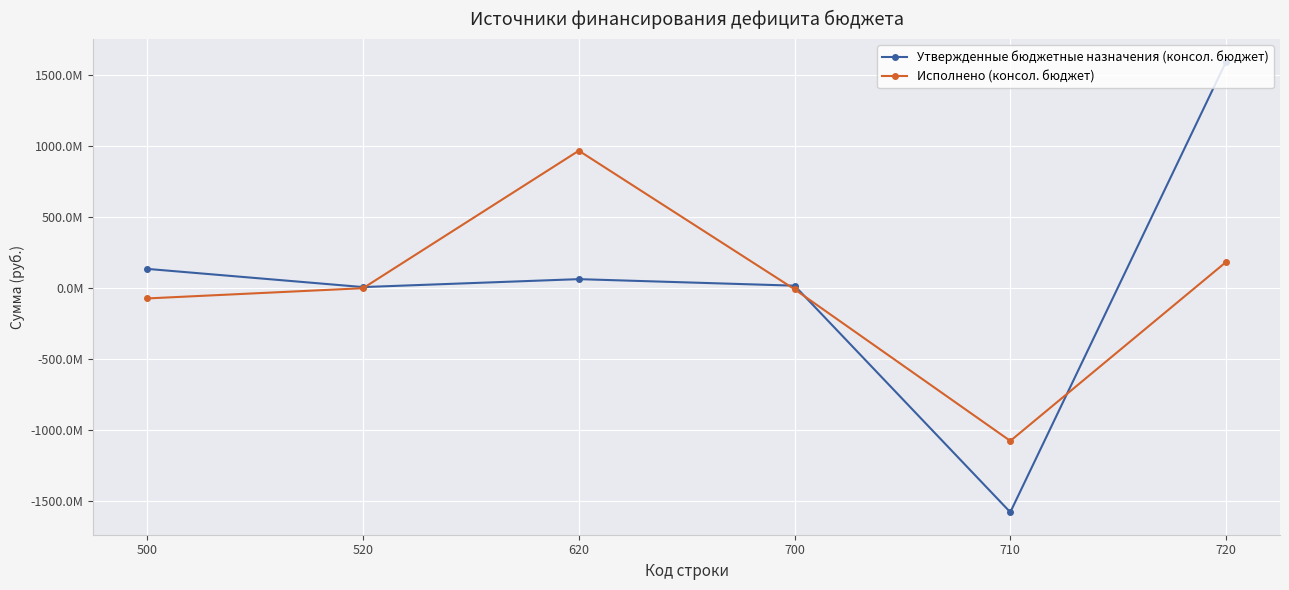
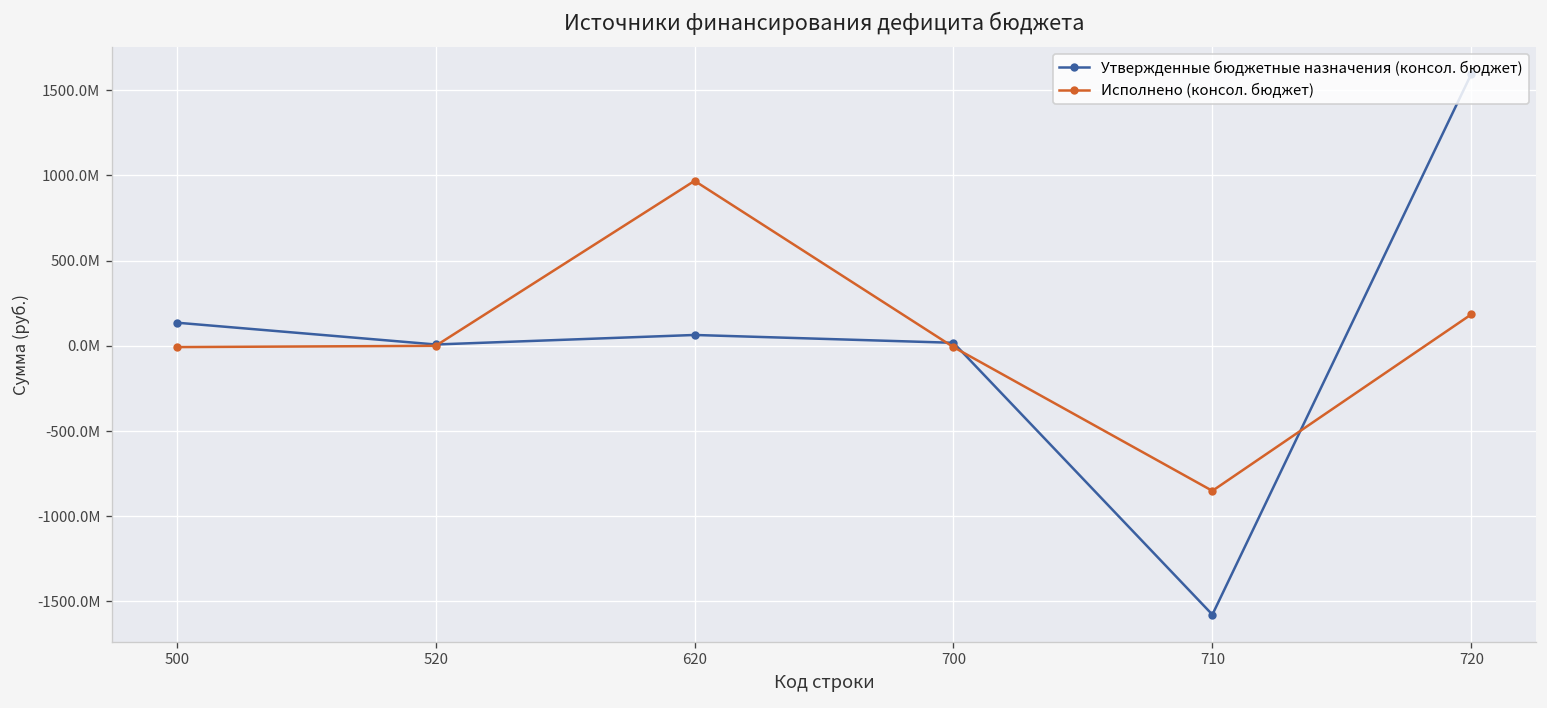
  {
    "Утвержденные бюджетные назначения (консол. бюджет)": {
      "500": 140000000,
      "620": 60000000,
      "700": 20000000,
      "710": -1580000000
    },
    "Исполнено (консол. бюджет)": {
-     "500": -70000000,
+     "500": -10000000,
      "620": 970000000,
      "700": -10000000,
-     "710": -1080000000,
+     "710": -850000000,
      "720": 180000000
    }
  }
